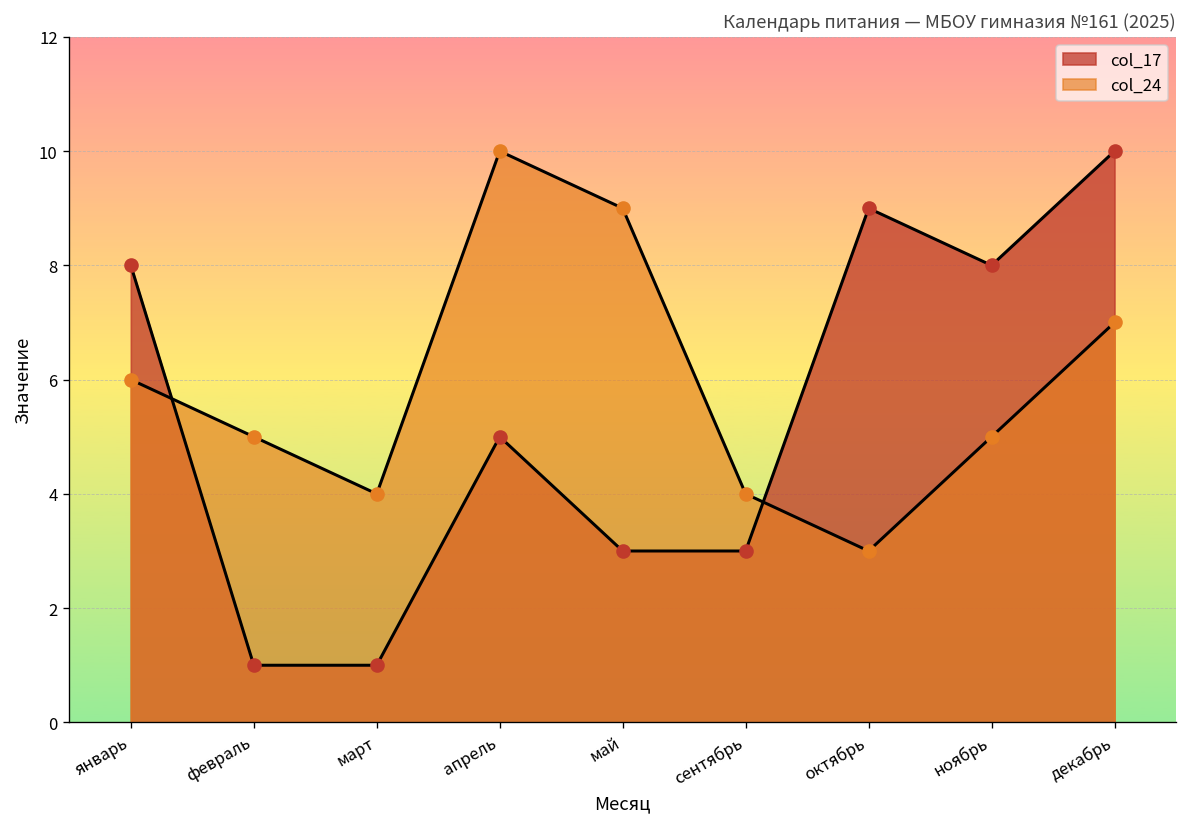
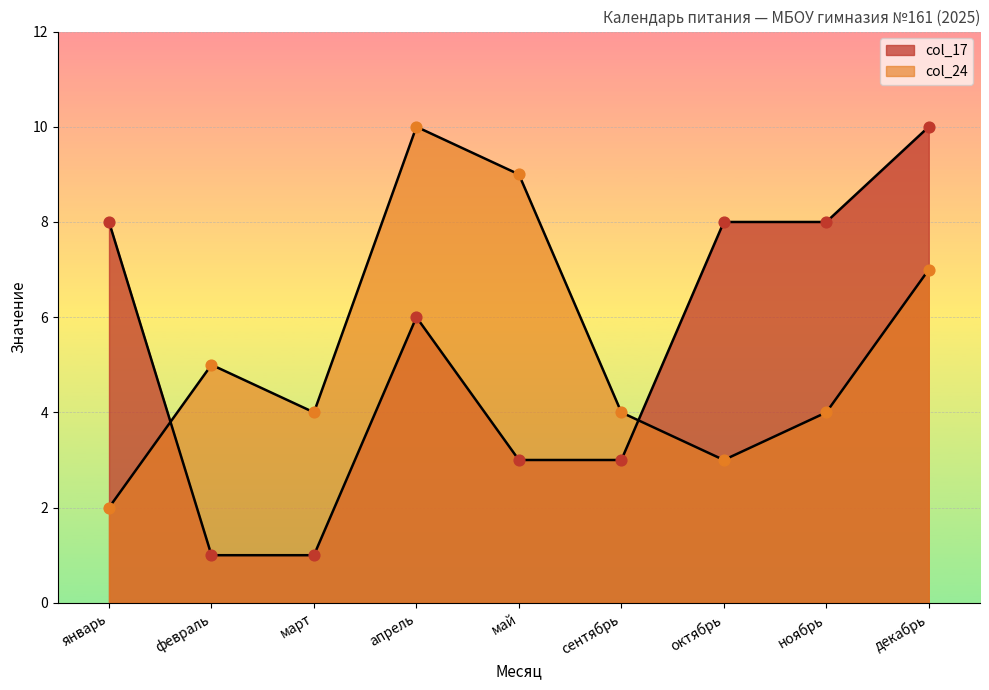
  {
    "col_17": {
      "январь": 8,
      "февраль": 1,
      "март": 1,
-     "апрель": 5,
+     "апрель": 6,
      "май": 3,
      "сентябрь": 3,
-     "октябрь": 9,
+     "октябрь": 8,
      "ноябрь": 8,
      "декабрь": 10
    },
    "col_24": {
-     "январь": 6,
+     "январь": 2,
      "февраль": 5,
      "март": 4,
      "апрель": 10,
      "май": 9,
      "сентябрь": 4,
      "октябрь": 3,
-     "ноябрь": 5,
+     "ноябрь": 4,
      "декабрь": 7
    }
  }
